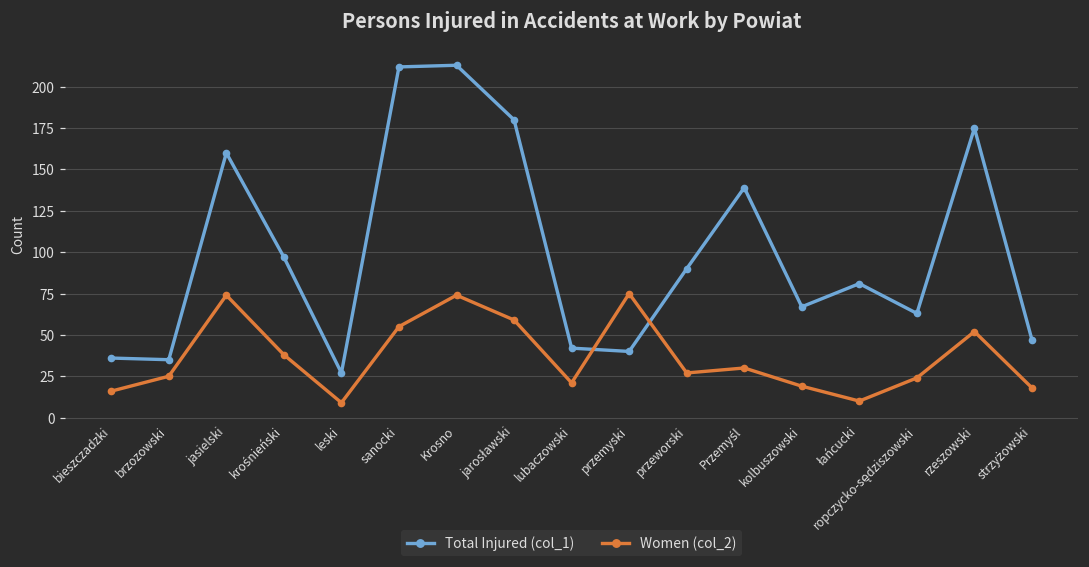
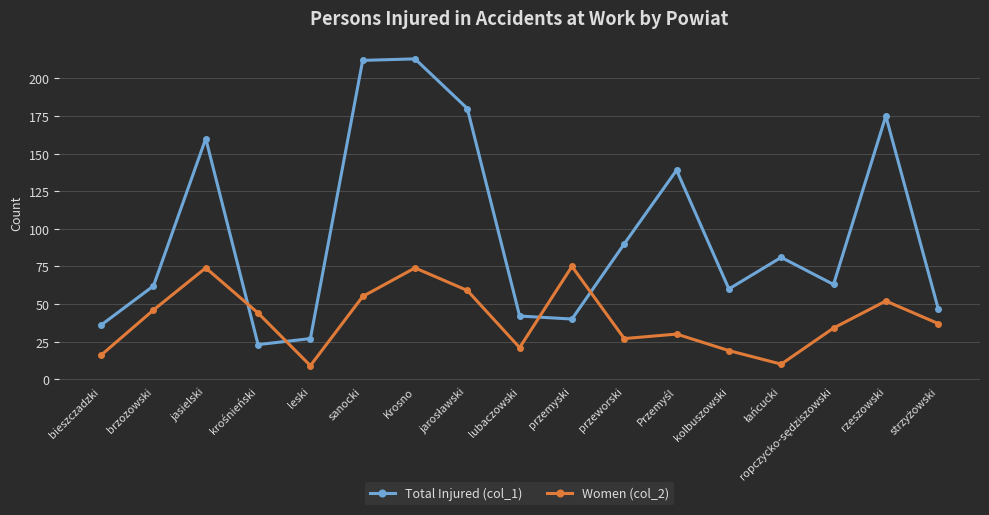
  {
    "Total Injured (col_1)": {
      "bieszczadzki": 36,
-     "brzozowski": 35,
+     "brzozowski": 62,
      "jasielski": 160,
-     "krośnieński": 97,
+     "krośnieński": 23,
      "leski": 27,
      "sanocki": 212,
      "Krosno": 213,
      "jarosławski": 180,
      "lubaczowski": 42,
      "przemyski": 40,
      "przeworski": 90,
      "Przemyśl": 139,
-     "kolbuszowski": 67,
+     "kolbuszowski": 60,
      "łańcucki": 81,
      "ropczycko-sędziszowski": 63,
      "rzeszowski": 175,
      "strzyżowski": 47
    },
    "Women (col_2)": {
      "bieszczadzki": 16,
-     "brzozowski": 25,
+     "brzozowski": 46,
      "jasielski": 74,
-     "krośnieński": 38,
+     "krośnieński": 44,
      "leski": 9,
      "sanocki": 55,
      "Krosno": 74,
      "jarosławski": 59,
      "lubaczowski": 21,
      "przemyski": 75,
      "przeworski": 27,
      "Przemyśl": 30,
      "kolbuszowski": 19,
      "łańcucki": 10,
-     "ropczycko-sędziszowski": 24,
+     "ropczycko-sędziszowski": 34,
      "rzeszowski": 52,
-     "strzyżowski": 18
+     "strzyżowski": 37
    }
  }
